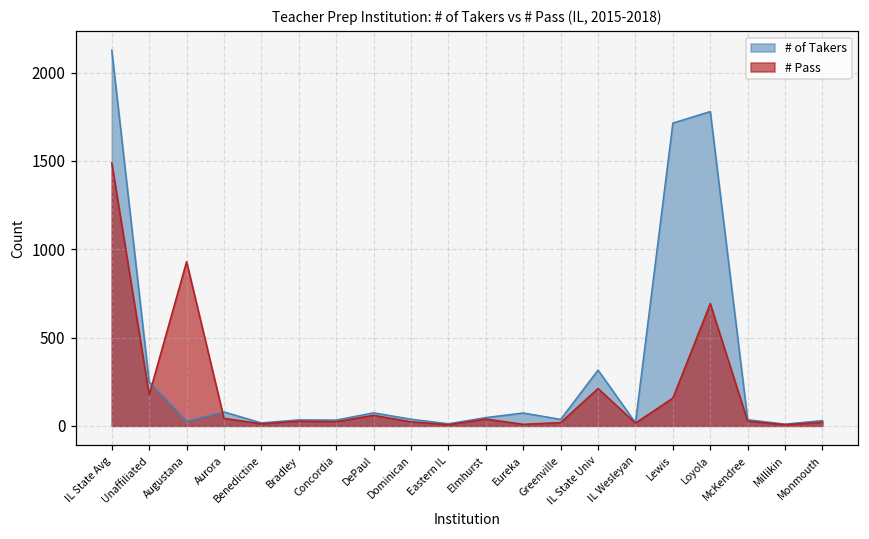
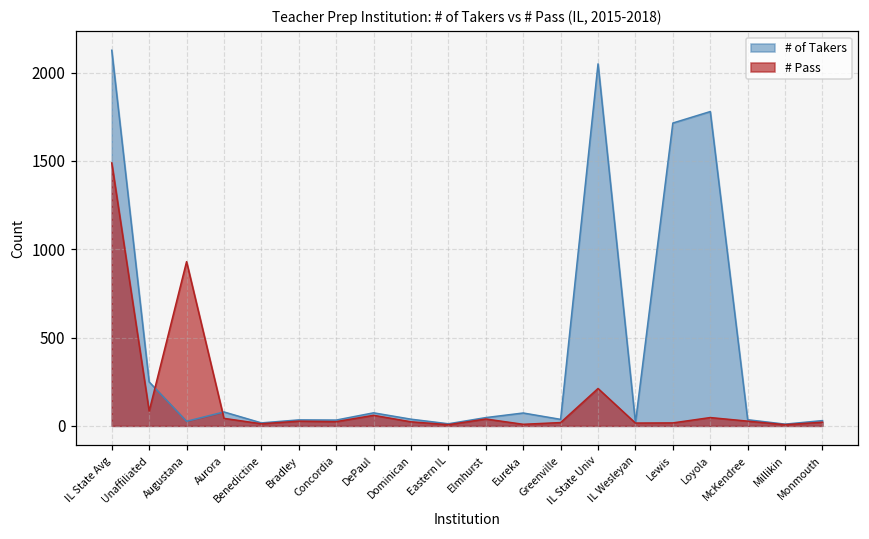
  {
    "# of Takers": {
      "IL State Avg": 2130,
      "Unaffiliated": 250,
      "Augustana": 30,
      "Aurora": 80,
      "Eureka": 70,
      "Greenville": 40,
-     "IL State Univ": 320,
+     "IL State Univ": 2050,
      "Lewis": 1710,
      "Loyola": 1780
    },
    "# Pass": {
      "IL State Avg": 1490,
-     "Unaffiliated": 180,
+     "Unaffiliated": 80,
      "Augustana": 930,
      "Aurora": 40,
      "Eureka": 10,
      "Greenville": 20,
      "IL State Univ": 210,
-     "Lewis": 160,
-     "Loyola": 690
+     "Lewis": 20,
+     "Loyola": 50
    }
  }
